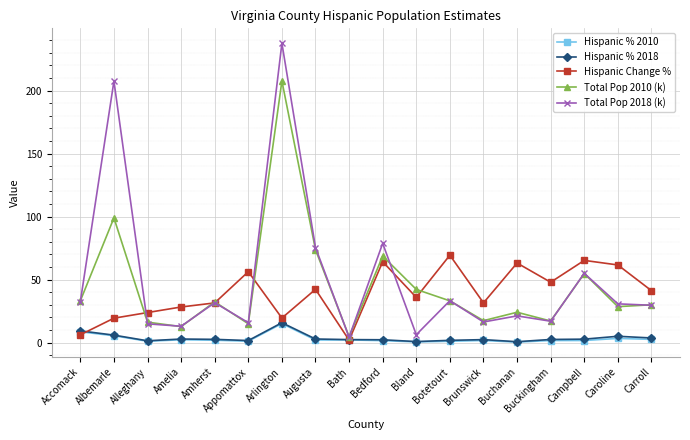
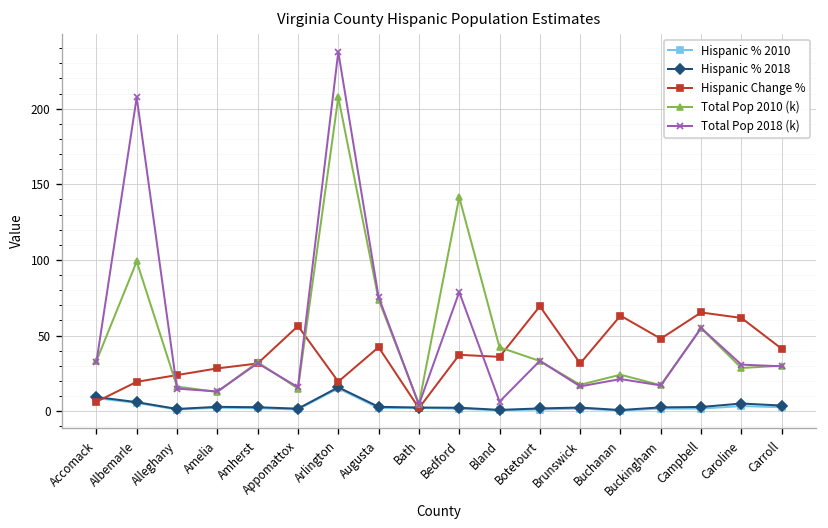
  {
    "Hispanic Change %": {
      "Accomack": 6,
      "Albemarle": 19,
      "Alleghany": 24,
      "Amelia": 28,
      "Appomattox": 56,
      "Arlington": 20,
      "Augusta": 42,
-     "Bedford": 64,
+     "Bedford": 37,
      "Bland": 36,
      "Botetourt": 69,
      "Brunswick": 32,
      "Buchanan": 63,
      "Buckingham": 48,
      "Campbell": 65,
      "Caroline": 62,
      "Carroll": 41
    },
    "Total Pop 2010 (k)": {
      "Albemarle": 99,
      "Arlington": 208,
-     "Bedford": 69,
+     "Bedford": 141,
      "Bland": 42,
      "Buchanan": 24,
      "Caroline": 29
    },
    "Total Pop 2018 (k)": {
      "Albemarle": 207,
      "Arlington": 238,
      "Bedford": 79,
      "Bland": 6,
      "Buchanan": 21,
      "Caroline": 31
    }
  }
